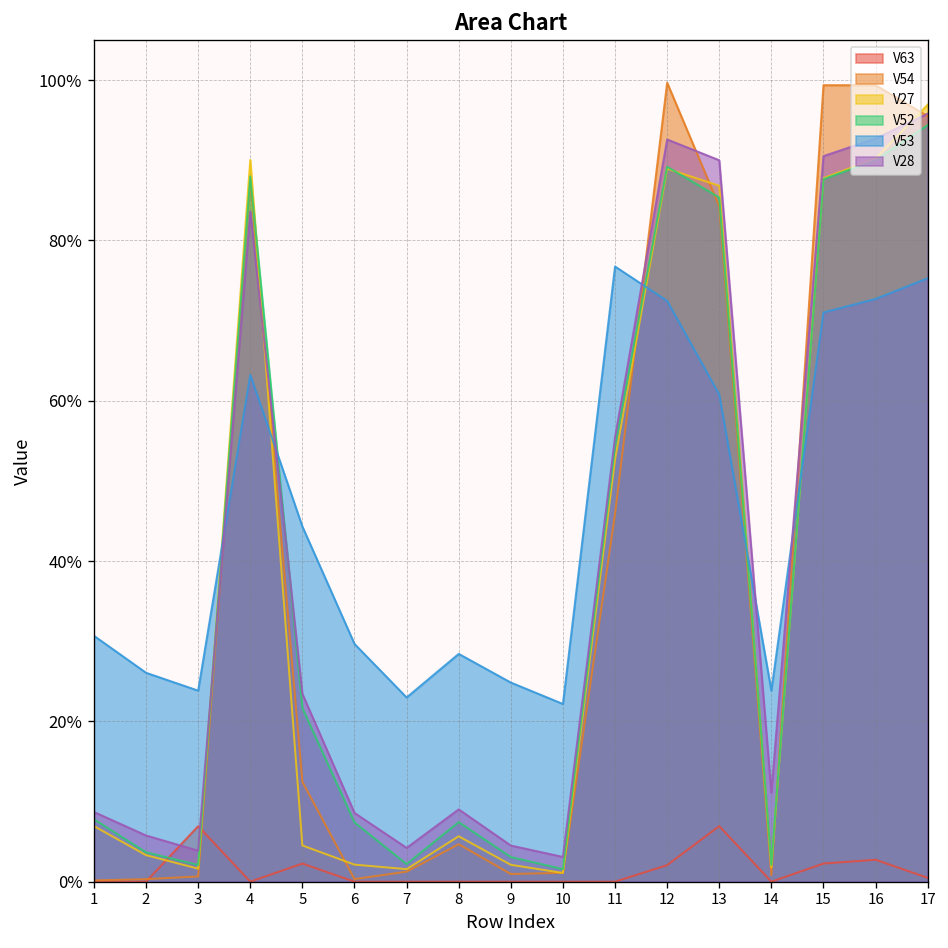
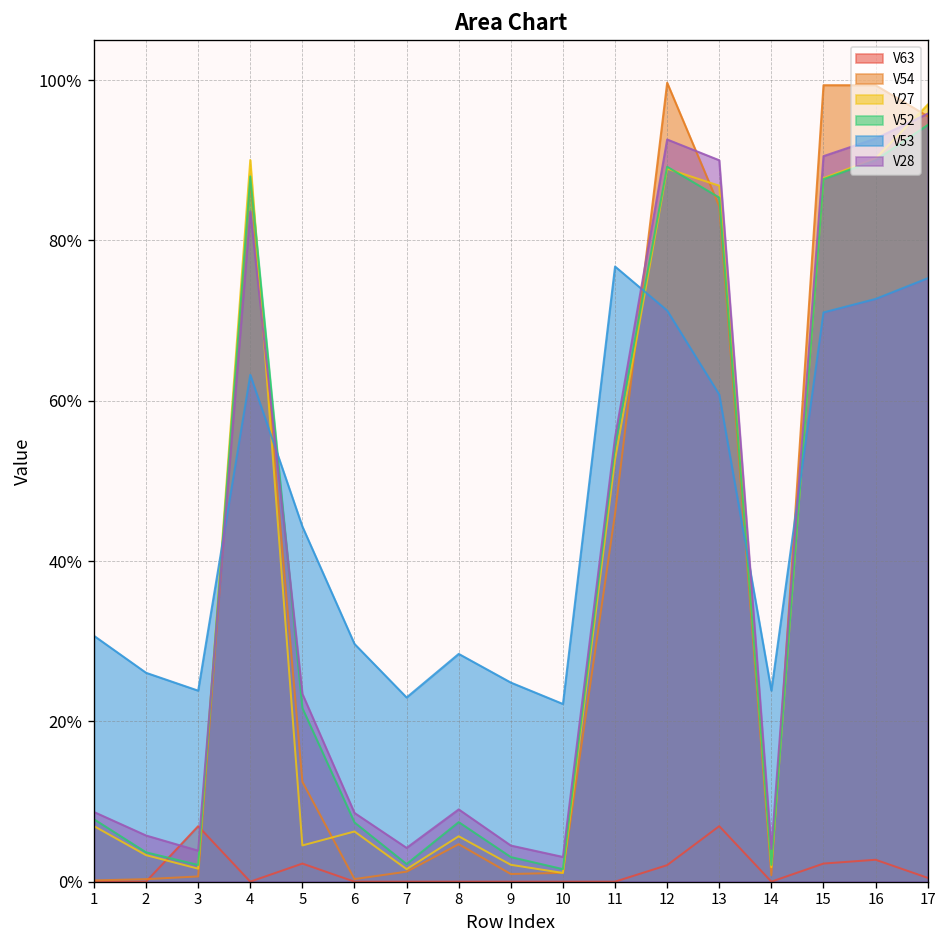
  {
    "V27": {
      "1": "7%",
      "3": "2%",
      "4": "90%",
      "5": "5%",
-     "6": "2%",
+     "6": "6%",
      "8": "6%",
      "9": "2%",
      "11": "53%",
      "13": "87%",
      "17": "97%"
    },
    "V52": {
      "1": "8%",
      "3": "2%",
      "5": "22%",
      "6": "7%",
      "7": "2%",
      "8": "7%",
      "9": "3%",
      "10": "2%",
      "11": "54%",
      "13": "85%",
      "17": "94%"
    },
    "V53": {
      "1": "31%",
      "2": "26%",
      "3": "24%",
      "4": "63%",
      "5": "44%",
      "6": "30%",
      "7": "23%",
      "8": "28%",
      "9": "25%",
      "10": "22%",
      "11": "77%",
-     "12": "72%",
+     "12": "71%",
      "13": "61%",
      "14": "24%",
      "15": "71%",
      "16": "73%",
      "17": "75%"
    },
    "V28": {
      "1": "9%",
      "2": "6%",
      "3": "4%",
      "4": "84%",
      "5": "23%",
      "6": "9%",
      "7": "4%",
      "8": "9%",
      "9": "5%",
      "10": "3%",
      "11": "55%",
      "12": "93%",
      "13": "90%",
-     "14": "11%",
+     "14": "4%",
      "15": "91%"
    }
  }
